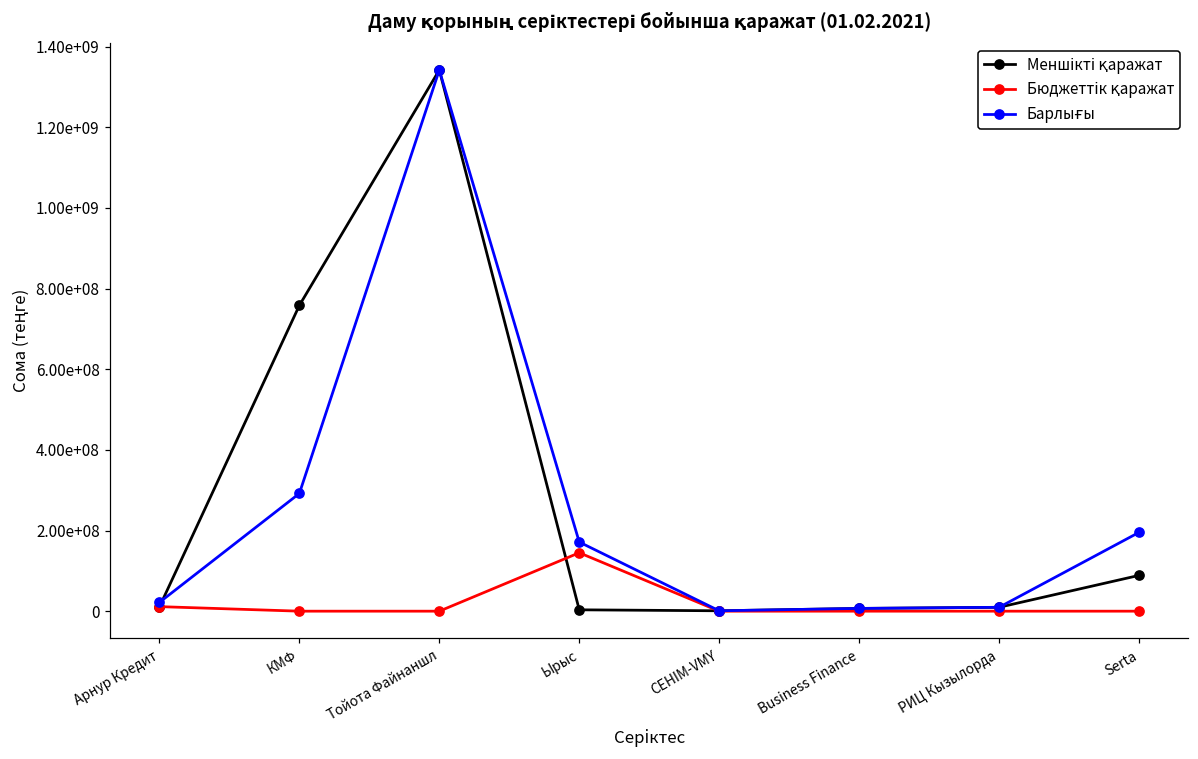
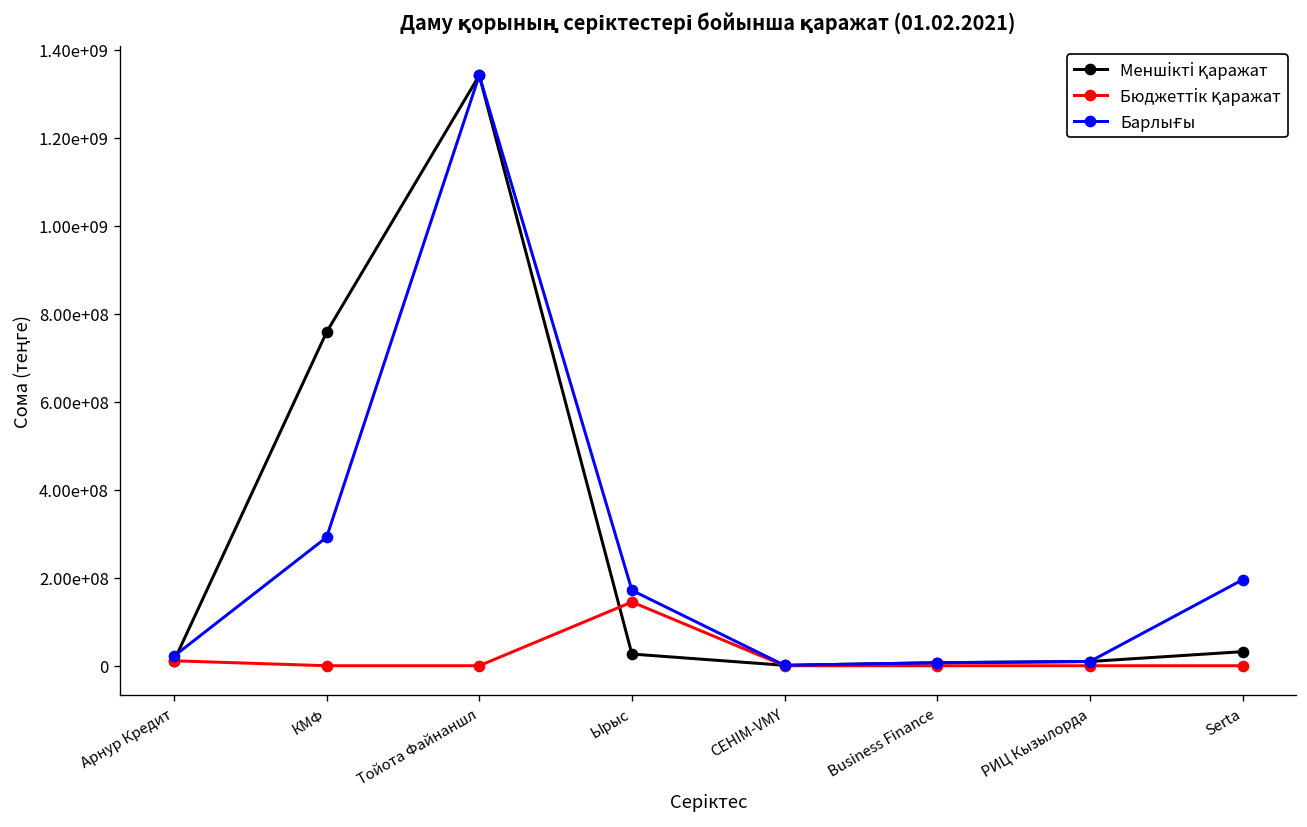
  {
    "Меншікті қаражат": {
      "КМФ": 760000000,
-     "Ырыс": 0,
-     "Serta": 90000000
+     "Ырыс": 30000000,
+     "Serta": 30000000
    },
    "Бюджеттік қаражат": {
      "КМФ": 0,
      "Тойота Файнаншл": 0,
      "Ырыс": 140000000,
      "РИЦ Кызылорда": 0,
      "Serta": 0
    },
    "Барлығы": {
      "Арнур Кредит": 20000000,
      "КМФ": 290000000,
      "Ырыс": 170000000,
      "Serta": 200000000
    }
  }
